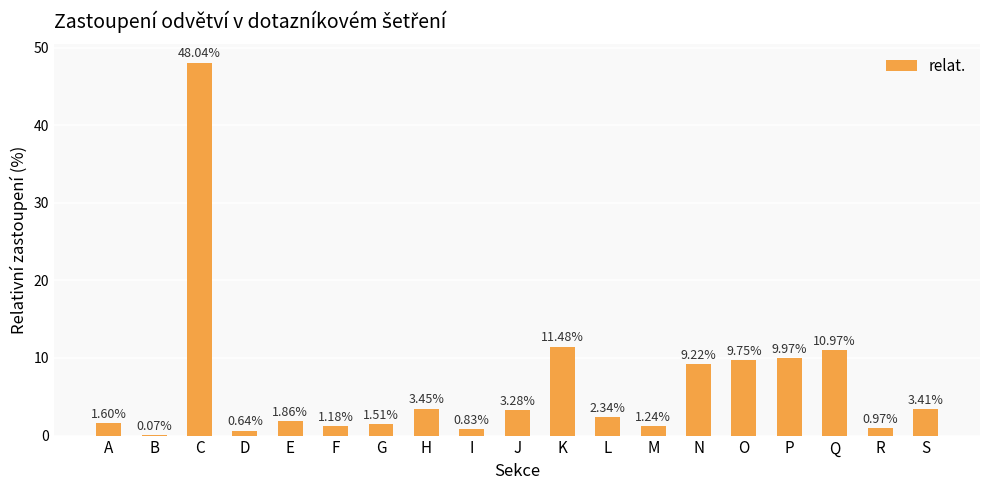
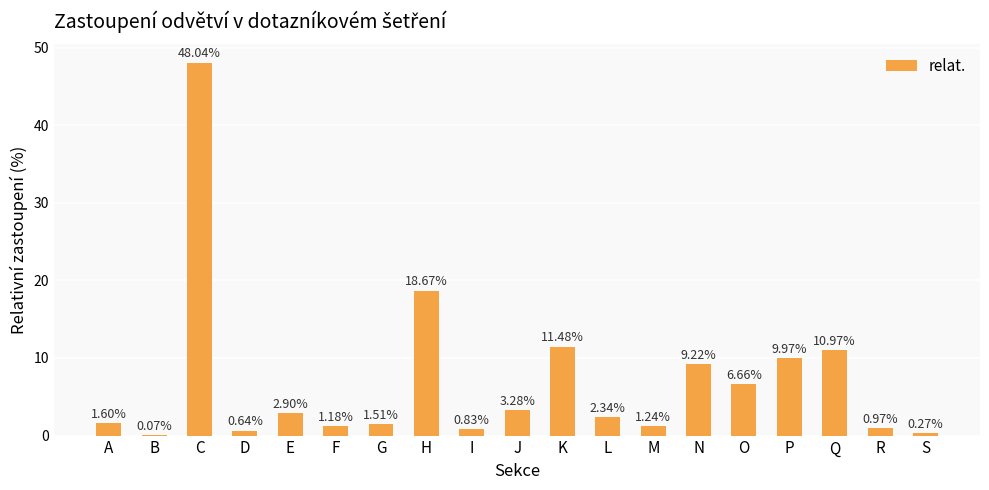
  {
    "A": "1.60%",
    "B": "0.07%",
    "C": "48.04%",
    "D": "0.64%",
-   "E": "1.86%",
+   "E": "2.90%",
    "F": "1.18%",
    "G": "1.51%",
-   "H": "3.45%",
+   "H": "18.67%",
    "I": "0.83%",
    "J": "3.28%",
    "K": "11.48%",
    "L": "2.34%",
    "M": "1.24%",
    "N": "9.22%",
-   "O": "9.75%",
+   "O": "6.66%",
    "P": "9.97%",
    "Q": "10.97%",
    "R": "0.97%",
-   "S": "3.41%"
+   "S": "0.27%"
  }
